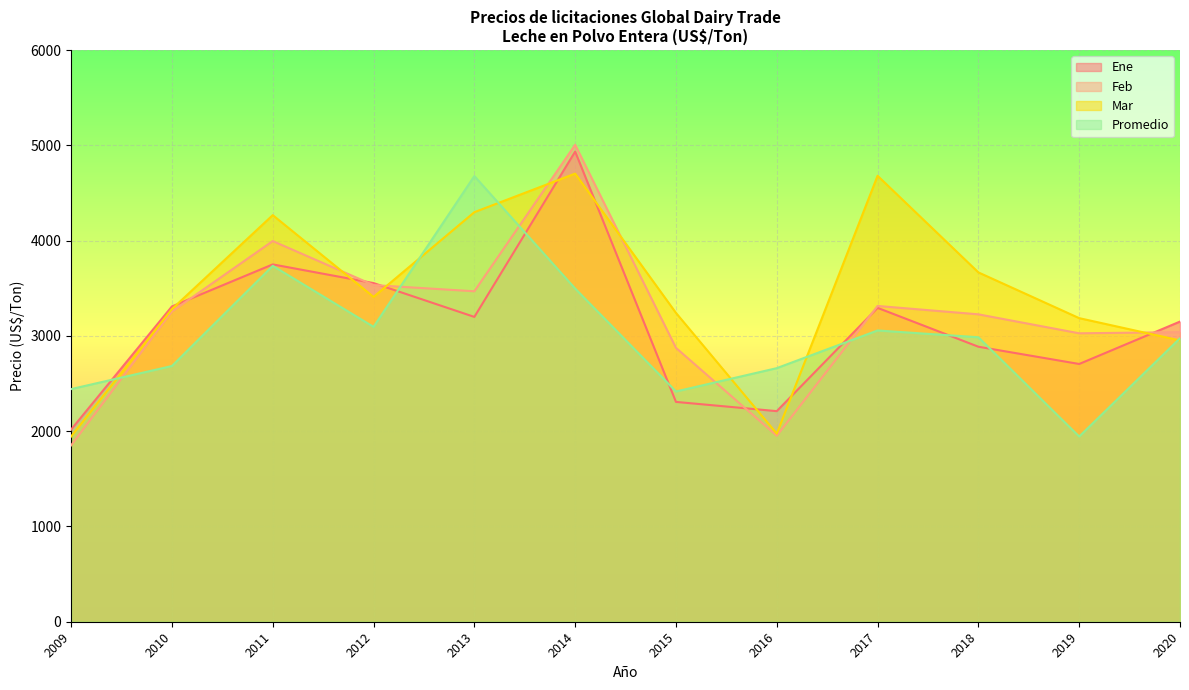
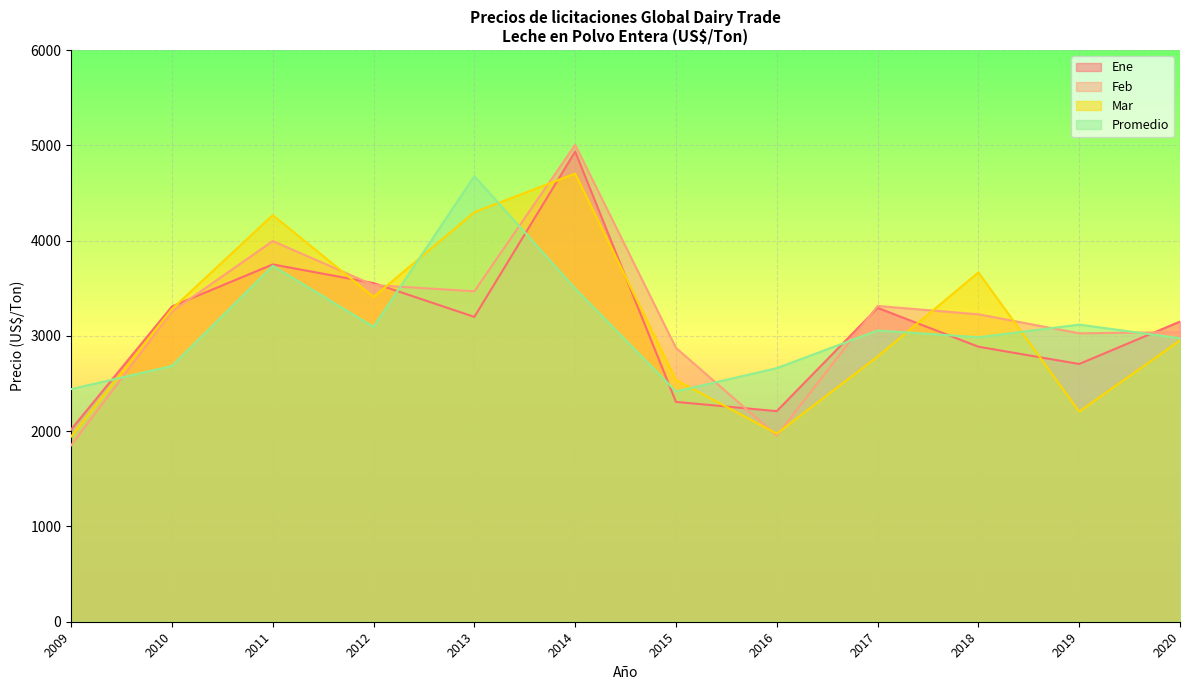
  {
    "Mar": {
      "2009": 1900,
      "2011": 4300,
      "2012": 3400,
      "2013": 4300,
      "2014": 4700,
-     "2015": 3200,
-     "2017": 4700,
+     "2015": 2500,
+     "2017": 2800,
      "2018": 3700,
-     "2019": 3200
+     "2019": 2200
    },
    "Promedio": {
      "2009": 2400,
      "2010": 2700,
      "2012": 3100,
      "2013": 4700,
      "2014": 3500,
      "2015": 2400,
      "2016": 2700,
      "2017": 3100,
      "2018": 3000,
-     "2019": 1900
+     "2019": 3100
    }
  }
